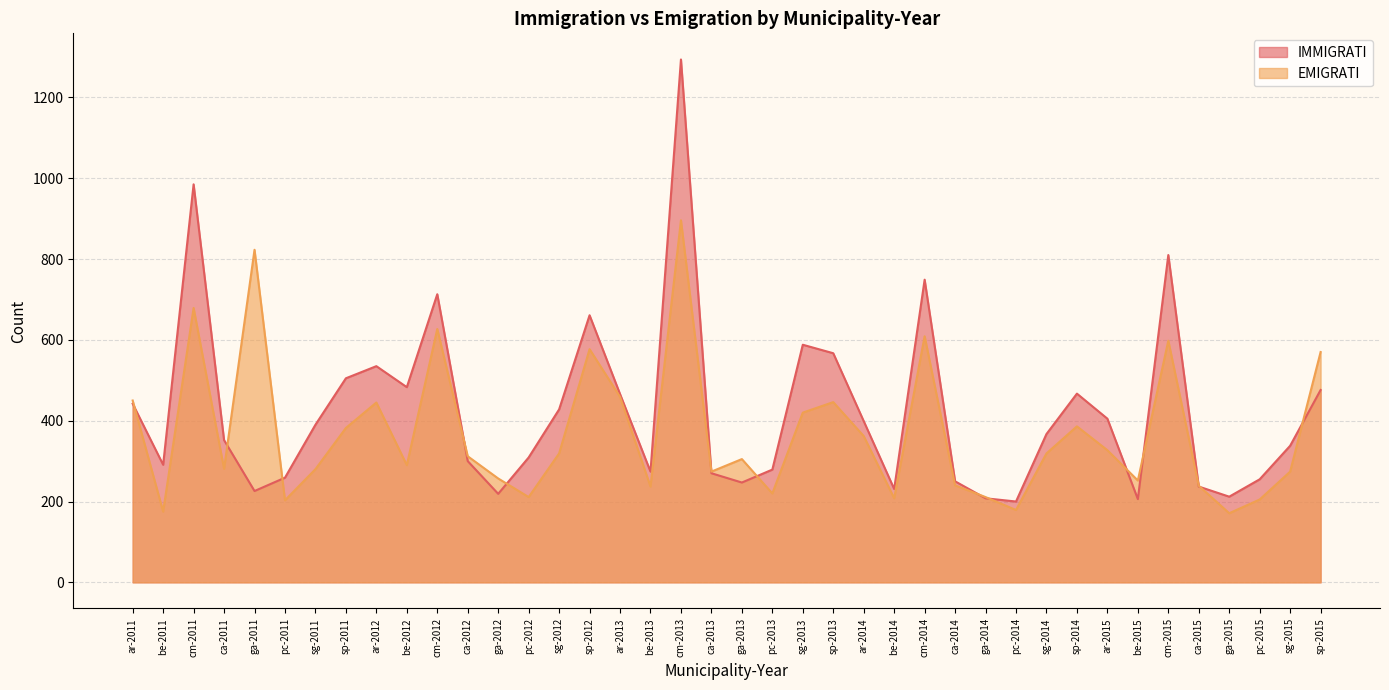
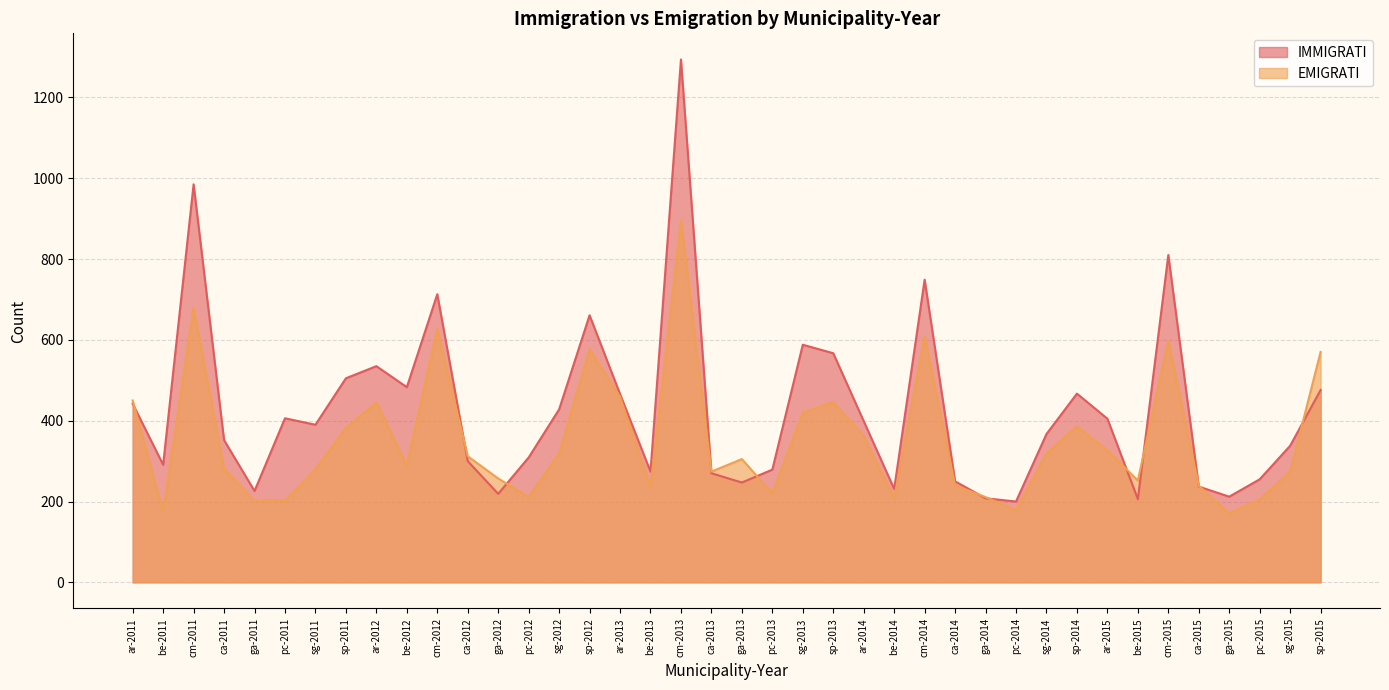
  {
    "IMMIGRATI": {
      "ar-2011": 440,
      "be-2011": 290,
      "cm-2011": 990,
      "ca-2011": 350,
      "ga-2011": 230,
-     "pc-2011": 260,
+     "pc-2011": 410,
      "sg-2011": 390,
      "sp-2011": 510,
      "ar-2012": 540,
      "be-2012": 480,
      "cm-2012": 710,
      "ca-2012": 300,
      "ga-2012": 220,
      "pc-2012": 310,
      "sg-2012": 430,
      "sp-2012": 660,
      "ar-2013": 470,
      "be-2013": 270,
      "cm-2013": 1290,
      "ga-2013": 250,
      "pc-2013": 280,
      "sg-2013": 590,
      "sp-2013": 570,
      "ar-2014": 400,
      "be-2014": 230,
      "cm-2014": 750,
      "ca-2014": 250,
      "pc-2014": 200,
      "sg-2014": 370,
      "sp-2014": 470,
      "ar-2015": 410,
      "be-2015": 210,
      "cm-2015": 810,
      "ga-2015": 210,
      "pc-2015": 260,
      "sg-2015": 340,
      "sp-2015": 480
    },
    "EMIGRATI": {
      "ar-2011": 450,
      "be-2011": 180,
      "cm-2011": 680,
      "ca-2011": 280,
-     "ga-2011": 820,
+     "ga-2011": 200,
      "pc-2011": 200,
      "sg-2011": 280,
      "sp-2011": 380,
      "ar-2012": 450,
      "be-2012": 290,
      "cm-2012": 630,
      "ca-2012": 310,
      "ga-2012": 260,
      "pc-2012": 210,
      "sg-2012": 320,
      "sp-2012": 580,
      "ar-2013": 460,
      "be-2013": 240,
      "cm-2013": 900,
      "ga-2013": 310,
      "pc-2013": 220,
      "sg-2013": 420,
      "sp-2013": 450,
      "ar-2014": 360,
      "be-2014": 210,
      "cm-2014": 610,
      "ca-2014": 240,
      "pc-2014": 180,
      "sg-2014": 320,
      "sp-2014": 390,
      "ar-2015": 330,
      "be-2015": 250,
      "cm-2015": 600,
      "ga-2015": 170,
      "pc-2015": 210,
      "sg-2015": 270,
      "sp-2015": 570
    }
  }
